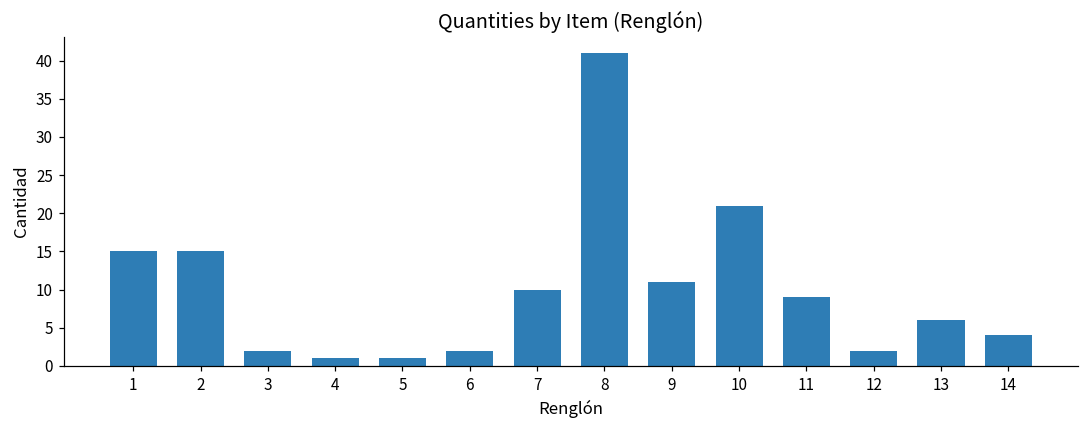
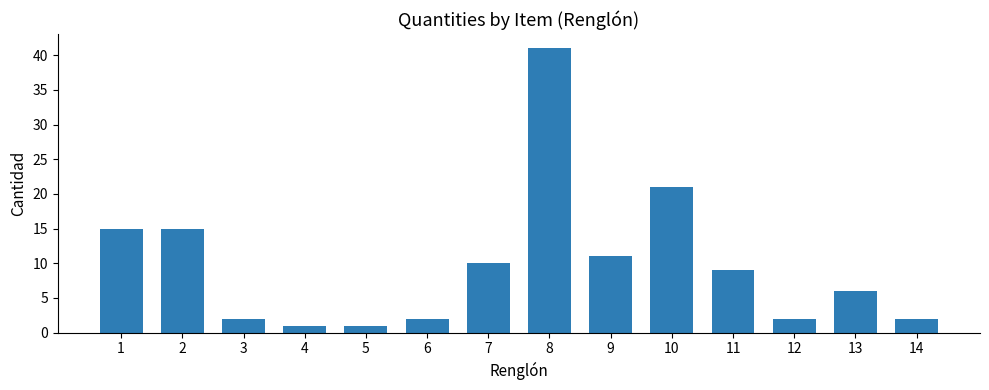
  {
    "1": 15,
    "2": 15,
    "3": 2,
    "4": 1,
    "5": 1,
    "6": 2,
    "7": 10,
    "8": 41,
    "9": 11,
    "10": 21,
    "11": 9,
    "12": 2,
    "13": 6,
-   "14": 4
+   "14": 2
  }
